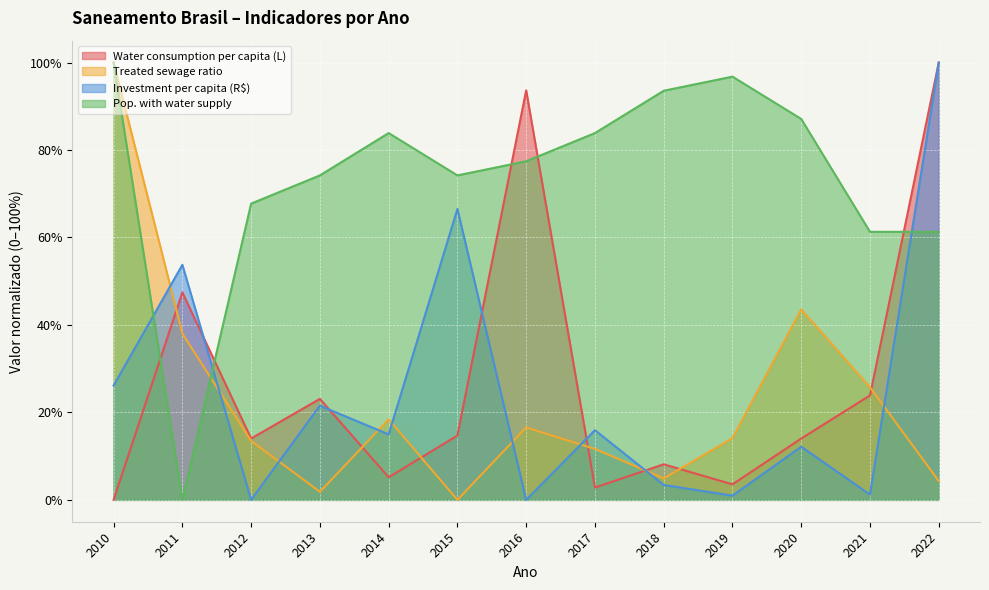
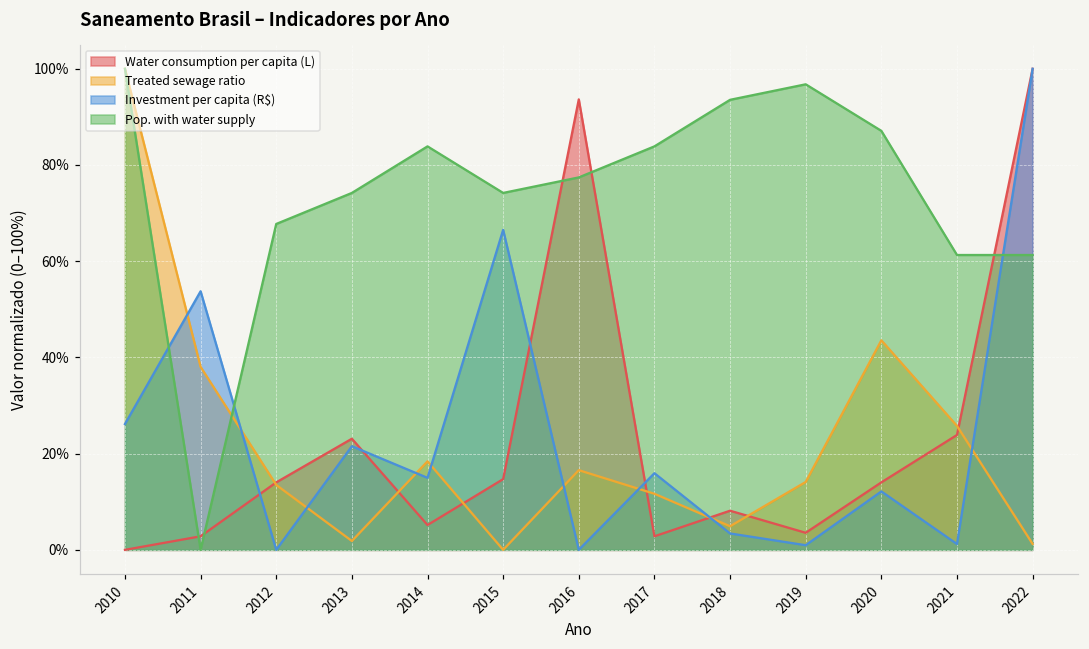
  {
    "Water consumption per capita (L)": {
      "2010": "0%",
-     "2011": "47%",
+     "2011": "3%",
      "2013": "23%",
      "2014": "5%",
      "2015": "15%",
      "2016": "94%",
      "2017": "3%",
      "2018": "8%",
      "2019": "4%",
      "2020": "14%",
      "2021": "24%"
    },
    "Treated sewage ratio": {
      "2011": "38%",
      "2013": "2%",
      "2014": "18%",
      "2015": "0%",
      "2016": "17%",
      "2017": "12%",
      "2018": "5%",
      "2019": "14%",
      "2020": "44%",
      "2021": "26%",
-     "2022": "4%"
+     "2022": "1%"
    },
    "Investment per capita (R$)": {
      "2010": "26%",
      "2011": "54%",
      "2012": "0%",
      "2013": "22%",
      "2014": "15%",
      "2015": "67%",
      "2016": "0%",
      "2017": "16%",
      "2018": "3%",
      "2019": "1%",
      "2020": "12%",
      "2021": "1%"
    },
    "Pop. with water supply": {
      "2011": "0%",
      "2012": "68%",
      "2013": "74%",
      "2014": "84%",
      "2015": "74%",
      "2016": "77%",
      "2017": "84%",
      "2018": "94%",
      "2019": "97%",
      "2020": "87%",
      "2021": "61%",
      "2022": "61%"
    }
  }
